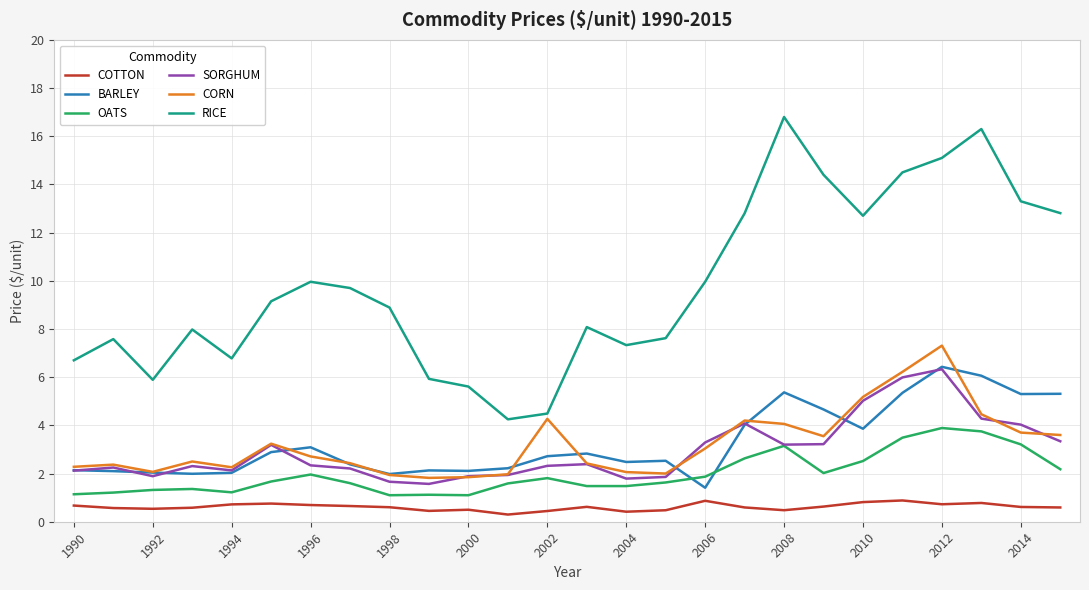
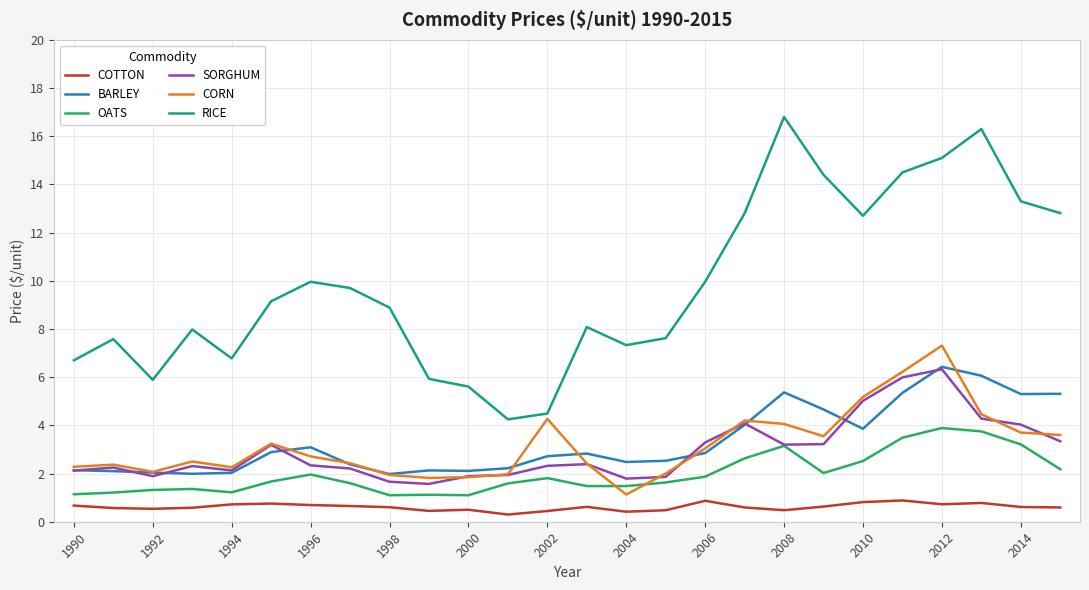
  {
    "COTTON": {
      "1990": 0.7,
      "1992": 0.5,
      "1994": 0.7,
      "1996": 0.7,
      "1998": 0.6,
      "2000": 0.5,
      "2002": 0.4,
      "2004": 0.4,
      "2006": 0.9,
      "2008": 0.5,
      "2010": 0.8,
      "2012": 0.7,
      "2014": 0.6
    },
    "BARLEY": {
      "1996": 3.1,
      "2000": 2.1,
      "2002": 2.7,
      "2004": 2.5,
-     "2006": 1.4,
+     "2006": 2.9,
      "2008": 5.4,
      "2010": 3.9,
      "2014": 5.3
    },
    "SORGHUM": {
      "1992": 1.9,
      "1996": 2.3,
      "1998": 1.7,
      "2002": 2.3,
      "2004": 1.8,
      "2006": 3.3,
      "2010": 5.0,
      "2014": 4.0
    },
    "CORN": {
      "1990": 2.3,
      "1994": 2.3,
      "1996": 2.7,
      "2002": 4.3,
-     "2004": 2.1,
+     "2004": 1.1,
      "2006": 3.0,
      "2008": 4.1,
      "2010": 5.2,
      "2012": 7.3,
      "2014": 3.7
    }
  }
